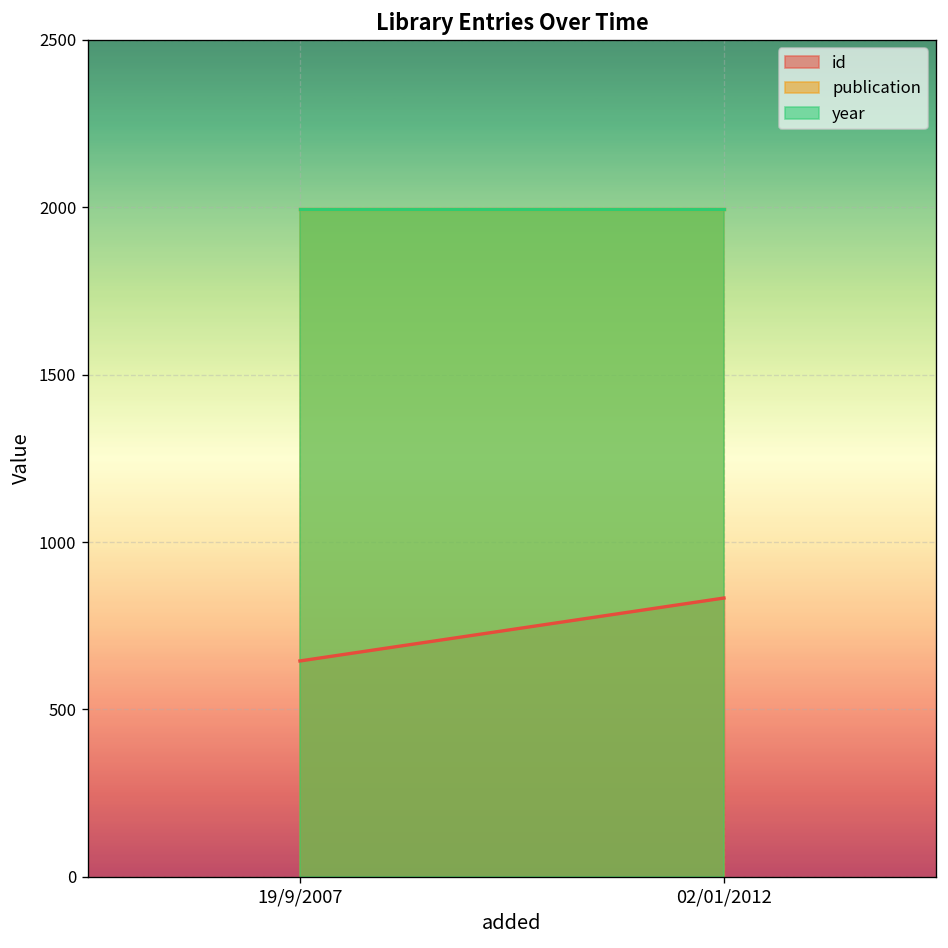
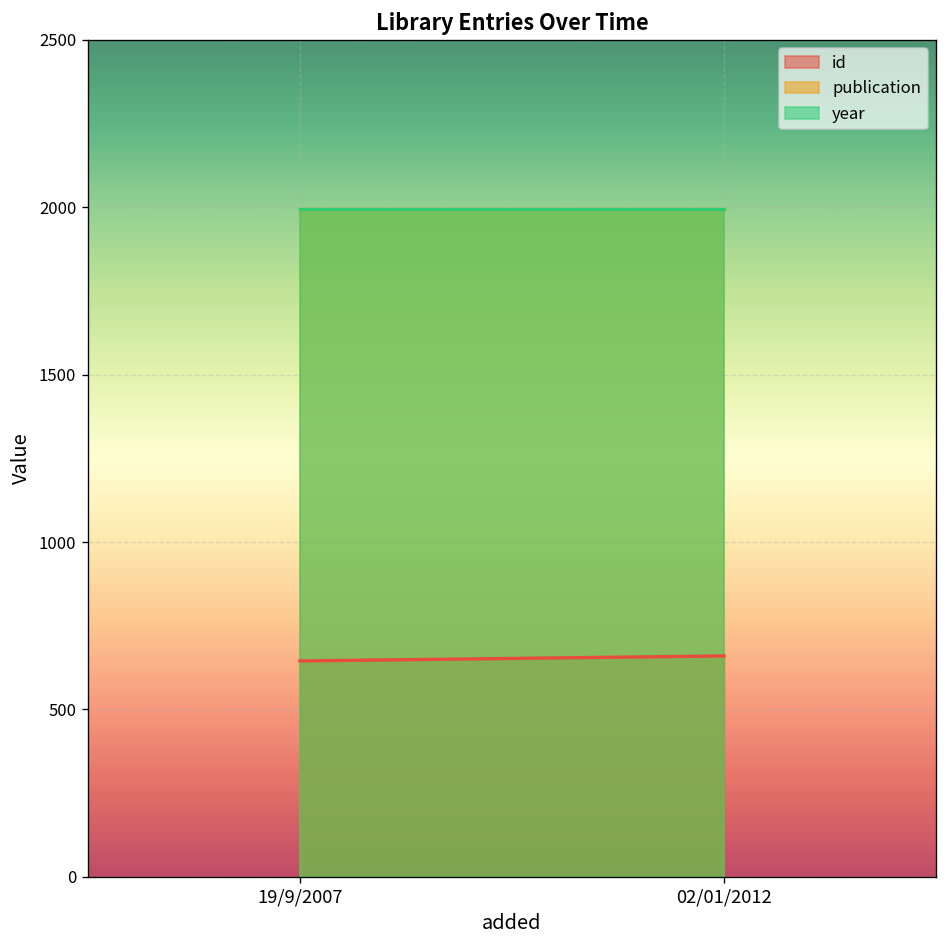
  {
    "id": {
      "19/9/2007": 650,
-     "02/01/2012": 830
+     "02/01/2012": 660
    },
    "year": {
      "19/9/2007": 2000,
      "02/01/2012": 2000
    }
  }
